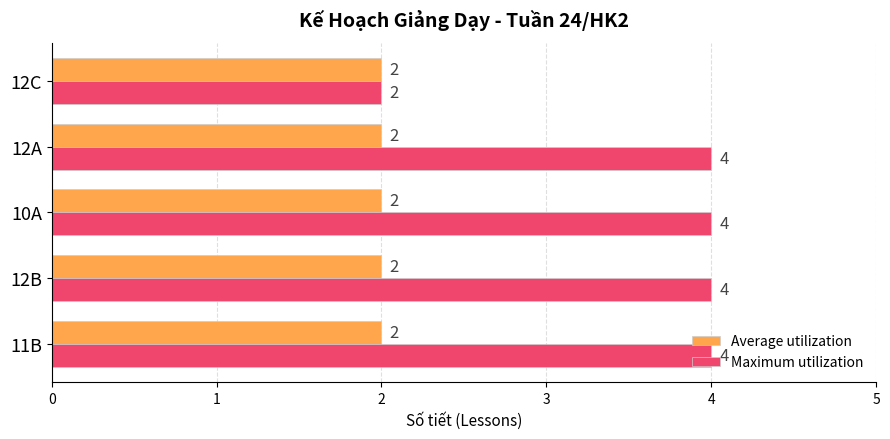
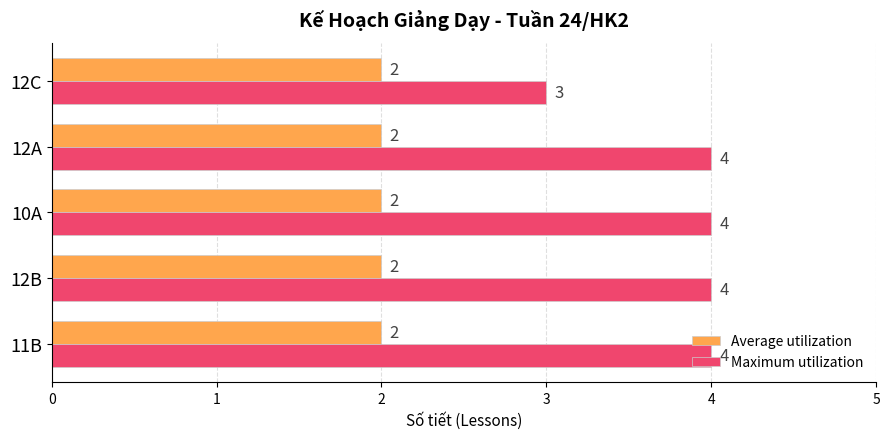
  {
    "Average utilization": {
      "12C": 2,
      "12A": 2,
      "10A": 2,
      "12B": 2,
      "11B": 2
    },
    "Maximum utilization": {
-     "12C": 2,
+     "12C": 3,
      "12A": 4,
      "10A": 4,
      "12B": 4,
      "11B": 4
    }
  }
